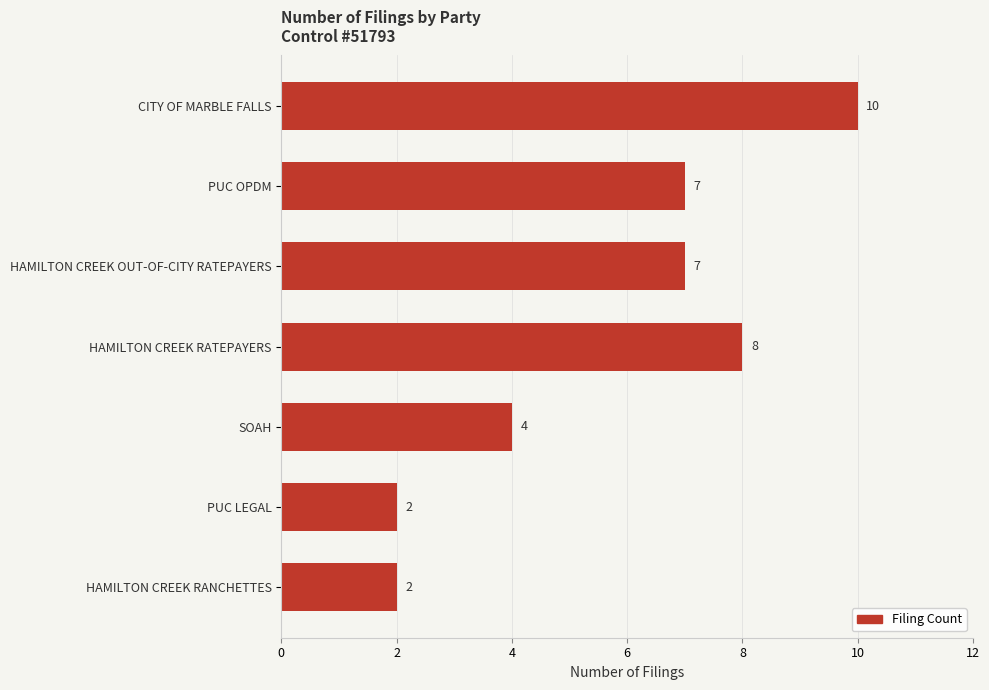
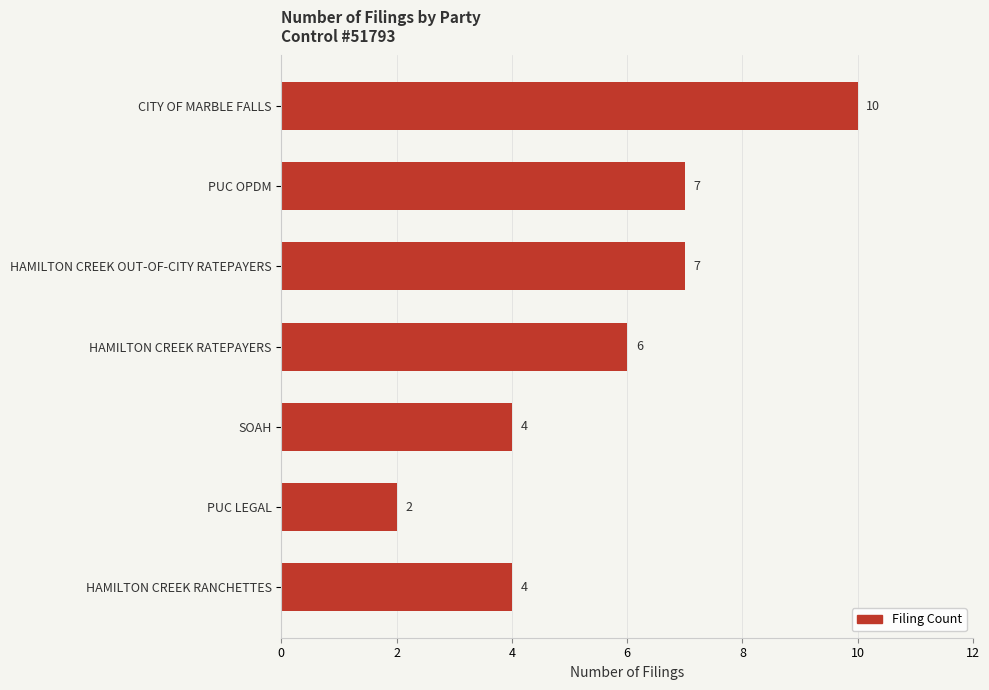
  {
    "CITY OF MARBLE FALLS": 10,
    "PUC OPDM": 7,
    "HAMILTON CREEK OUT-OF-CITY RATEPAYERS": 7,
-   "HAMILTON CREEK RATEPAYERS": 8,
+   "HAMILTON CREEK RATEPAYERS": 6,
    "SOAH": 4,
    "PUC LEGAL": 2,
-   "HAMILTON CREEK RANCHETTES": 2
+   "HAMILTON CREEK RANCHETTES": 4
  }
